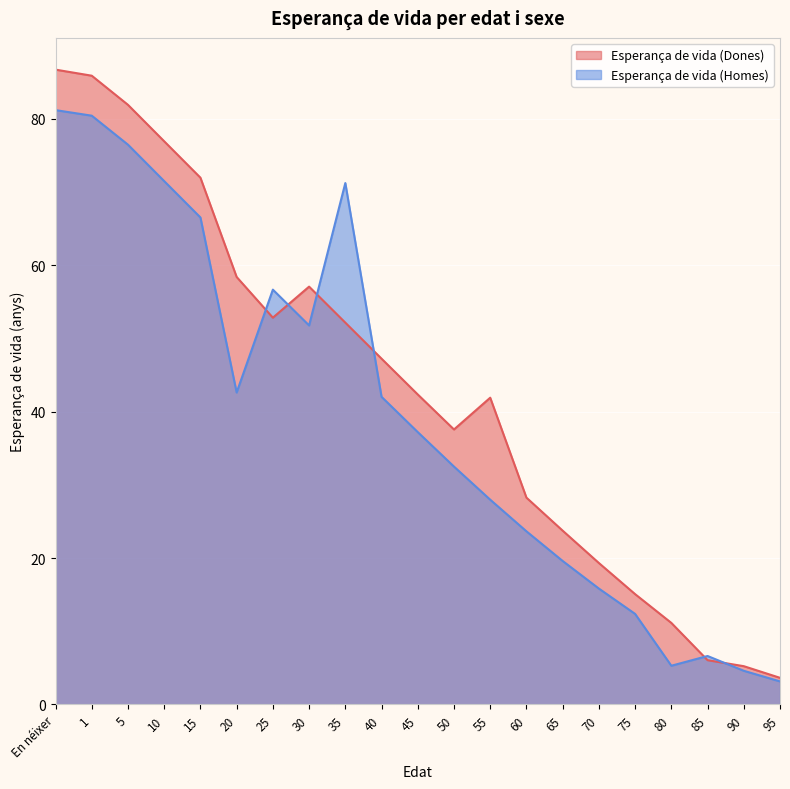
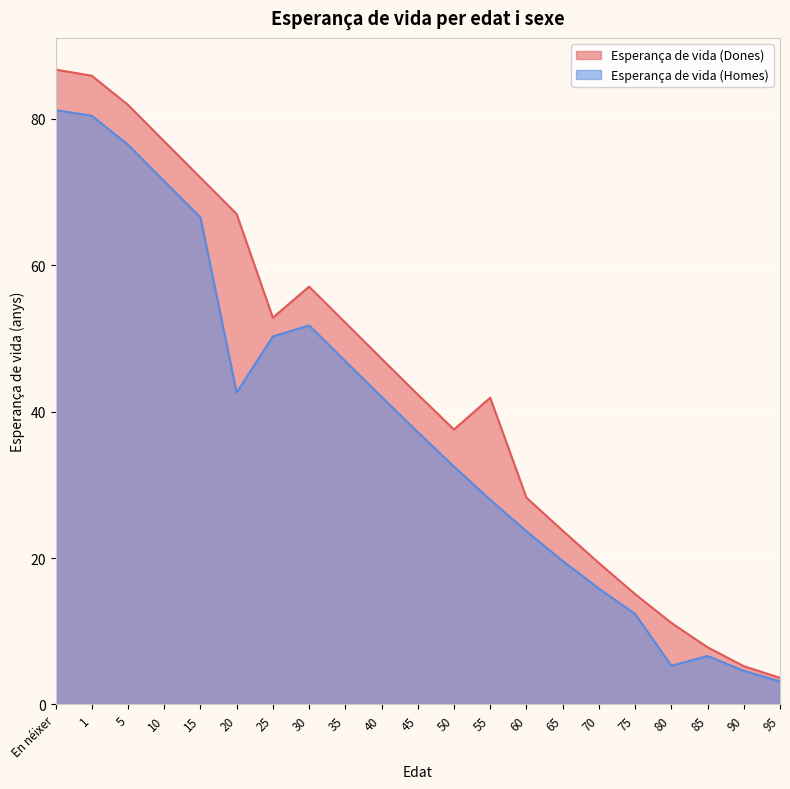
  {
    "Esperança de vida (Dones)": {
      "En néixer": 87,
      "1": 86,
      "5": 82,
      "10": 77,
      "15": 72,
-     "20": 58,
+     "20": 67,
      "25": 53,
      "30": 57,
      "35": 52,
      "40": 47,
      "45": 42,
      "50": 38,
      "55": 42,
      "60": 28,
      "65": 24,
      "70": 19,
      "75": 15,
      "80": 11,
-     "85": 6,
+     "85": 8,
      "90": 5,
      "95": 4
    },
    "Esperança de vida (Homes)": {
      "En néixer": 81,
      "1": 80,
      "5": 76,
      "10": 71,
      "15": 67,
      "20": 43,
-     "25": 57,
+     "25": 50,
      "30": 52,
-     "35": 71,
+     "35": 47,
      "40": 42,
      "45": 37,
      "50": 32,
      "55": 28,
      "60": 24,
      "65": 20,
      "70": 16,
      "75": 12,
      "80": 5,
      "85": 7,
      "90": 5,
      "95": 3
    }
  }
